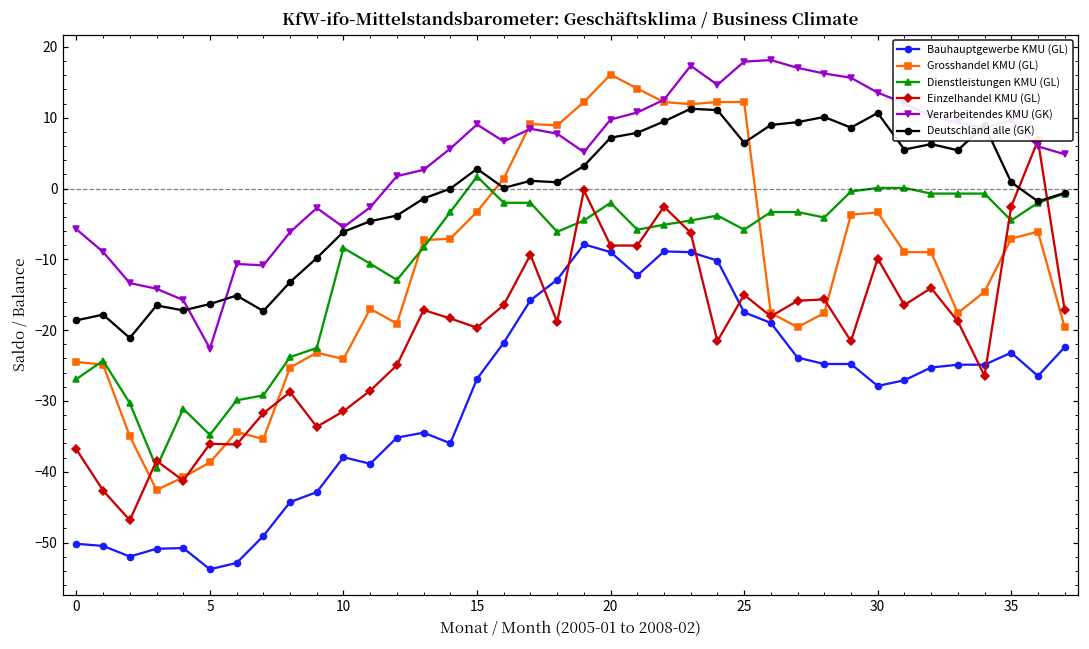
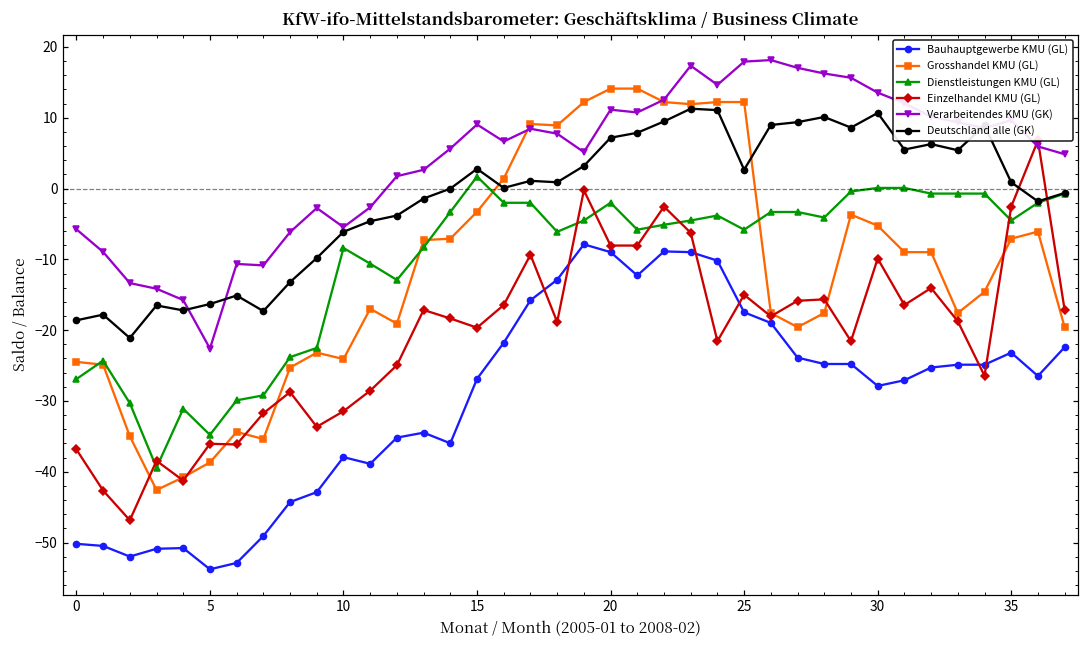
  {
    "Bauhauptgewerbe KMU (GL)": {
      "0": -50,
      "5": -54,
      "10": -38,
      "15": -27,
      "20": -9,
      "25": -17,
      "30": -28,
      "35": -23
    },
    "Grosshandel KMU (GL)": {
      "0": -24,
      "5": -39,
      "10": -24,
      "15": -3,
-     "20": 16,
+     "20": 14,
      "25": 12,
-     "30": -3,
+     "30": -5,
      "35": -7
    },
    "Dienstleistungen KMU (GL)": {
      "0": -27,
      "5": -35,
      "10": -8,
      "15": 2,
      "20": -2,
      "25": -6,
      "30": 0,
      "35": -5
    },
    "Einzelhandel KMU (GL)": {
      "0": -37,
      "5": -36,
      "10": -31,
      "15": -20,
      "20": -8,
      "25": -15,
      "30": -10,
      "35": -3
    },
    "Verarbeitendes KMU (GK)": {
      "0": -6,
      "5": -23,
      "10": -5,
      "15": 9,
-     "20": 10,
+     "20": 11,
      "25": 18,
      "30": 14
    },
    "Deutschland alle (GK)": {
      "0": -19,
      "5": -16,
      "10": -6,
      "15": 3,
      "20": 7,
-     "25": 6,
+     "25": 3,
      "30": 11,
      "35": 1
    }
  }
